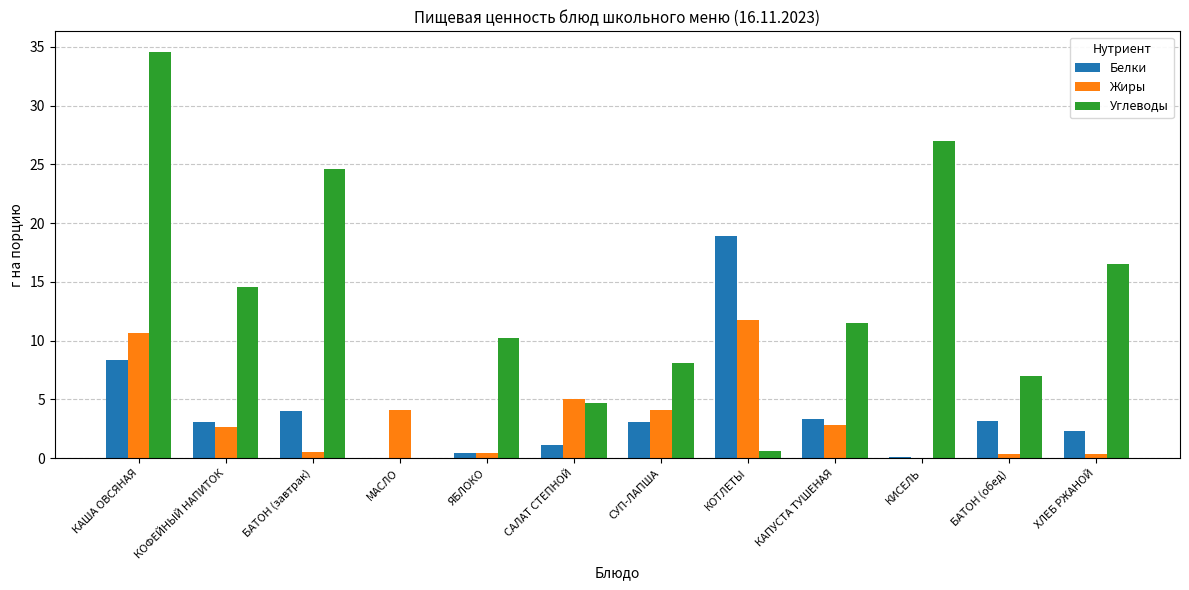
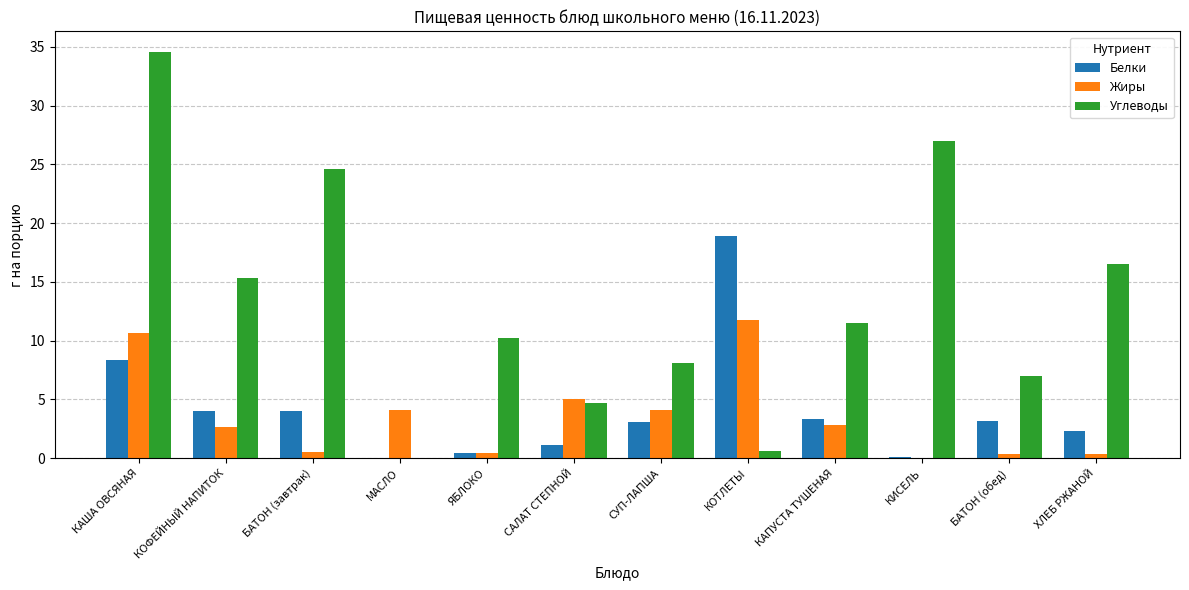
  {
    "Белки": {
      "КАША ОВСЯНАЯ": 8.3,
-     "КОФЕЙНЫЙ НАПИТОК": 3.1,
+     "КОФЕЙНЫЙ НАПИТОК": 4.0,
      "БАТОН (завтрак)": 4.0,
      "ЯБЛОКО": 0.4,
      "САЛАТ СТЕПНОЙ": 1.1,
      "СУП-ЛАПША": 3.1,
      "КОТЛЕТЫ": 18.9,
      "КАПУСТА ТУШЕНАЯ": 3.3,
      "БАТОН (обед)": 3.2,
      "ХЛЕБ РЖАНОЙ": 2.3
    },
    "Жиры": {
      "КАША ОВСЯНАЯ": 10.6,
      "КОФЕЙНЫЙ НАПИТОК": 2.6,
      "БАТОН (завтрак)": 0.5,
      "МАСЛО": 4.1,
      "ЯБЛОКО": 0.4,
      "САЛАТ СТЕПНОЙ": 5.1,
      "СУП-ЛАПША": 4.1,
      "КОТЛЕТЫ": 11.8,
      "КАПУСТА ТУШЕНАЯ": 2.8,
      "КИСЕЛЬ": 0.0,
      "БАТОН (обед)": 0.4,
      "ХЛЕБ РЖАНОЙ": 0.3
    },
    "Углеводы": {
      "КАША ОВСЯНАЯ": 34.6,
-     "КОФЕЙНЫЙ НАПИТОК": 14.6,
+     "КОФЕЙНЫЙ НАПИТОК": 15.3,
      "БАТОН (завтрак)": 24.6,
      "ЯБЛОКО": 10.2,
      "САЛАТ СТЕПНОЙ": 4.7,
      "СУП-ЛАПША": 8.1,
      "КОТЛЕТЫ": 0.6,
      "КАПУСТА ТУШЕНАЯ": 11.5,
      "КИСЕЛЬ": 27.0,
      "БАТОН (обед)": 7.0,
      "ХЛЕБ РЖАНОЙ": 16.6
    }
  }
